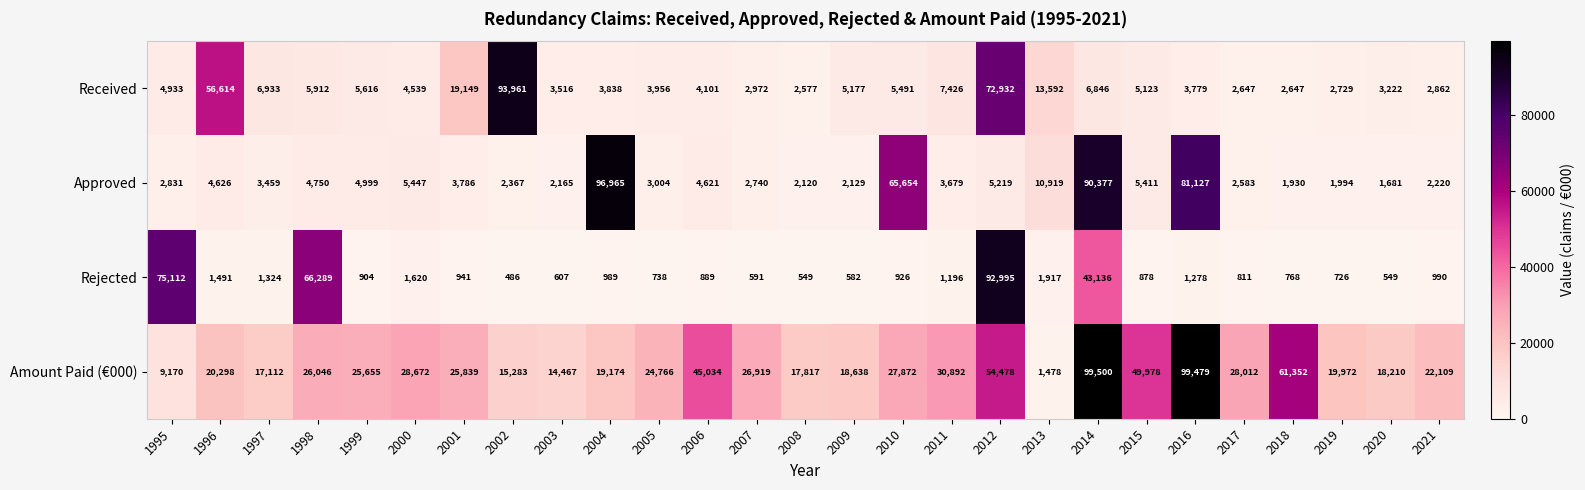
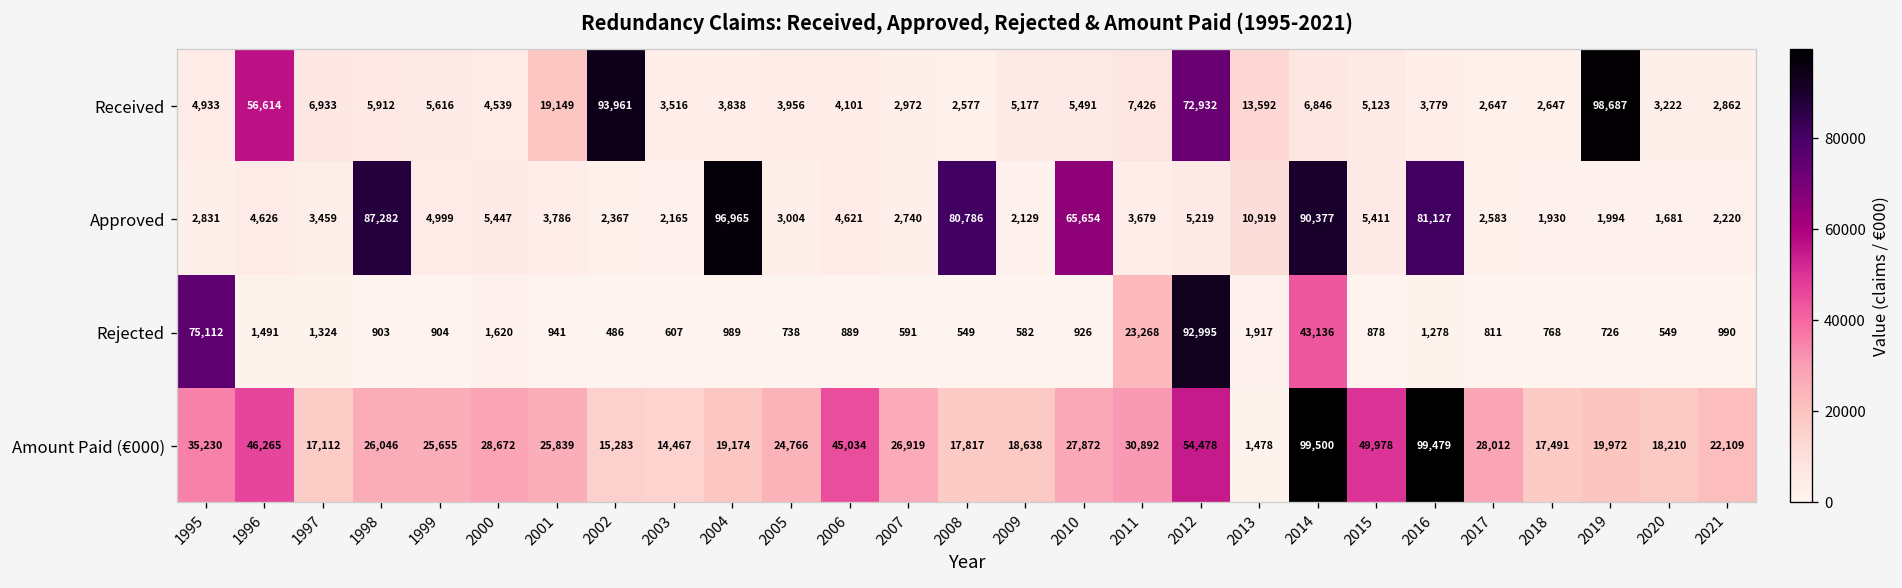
  {
    "Received": {
      "1995": "4,933",
      "1996": "56,614",
      "1997": "6,933",
      "1998": "5,912",
      "1999": "5,616",
      "2000": "4,539",
      "2001": "19,149",
      "2002": "93,961",
      "2003": "3,516",
      "2004": "3,838",
      "2005": "3,956",
      "2006": "4,101",
      "2007": "2,972",
      "2008": "2,577",
      "2009": "5,177",
      "2010": "5,491",
      "2011": "7,426",
      "2012": "72,932",
      "2013": "13,592",
      "2014": "6,846",
      "2015": "5,123",
      "2016": "3,779",
      "2017": "2,647",
      "2018": "2,647",
-     "2019": "2,729",
+     "2019": "98,687",
      "2020": "3,222",
      "2021": "2,862"
    },
    "Approved": {
      "1995": "2,831",
      "1996": "4,626",
      "1997": "3,459",
-     "1998": "4,750",
+     "1998": "87,282",
      "1999": "4,999",
      "2000": "5,447",
      "2001": "3,786",
      "2002": "2,367",
      "2003": "2,165",
      "2004": "96,965",
      "2005": "3,004",
      "2006": "4,621",
      "2007": "2,740",
-     "2008": "2,120",
+     "2008": "80,786",
      "2009": "2,129",
      "2010": "65,654",
      "2011": "3,679",
      "2012": "5,219",
      "2013": "10,919",
      "2014": "90,377",
      "2015": "5,411",
      "2016": "81,127",
      "2017": "2,583",
      "2018": "1,930",
      "2019": "1,994",
      "2020": "1,681",
      "2021": "2,220"
    },
    "Rejected": {
      "1995": "75,112",
      "1996": "1,491",
      "1997": "1,324",
-     "1998": "66,289",
+     "1998": "903",
      "1999": "904",
      "2000": "1,620",
      "2001": "941",
      "2002": "486",
      "2003": "607",
      "2004": "989",
      "2005": "738",
      "2006": "889",
      "2007": "591",
      "2008": "549",
      "2009": "582",
      "2010": "926",
-     "2011": "1,196",
+     "2011": "23,268",
      "2012": "92,995",
      "2013": "1,917",
      "2014": "43,136",
      "2015": "878",
      "2016": "1,278",
      "2017": "811",
      "2018": "768",
      "2019": "726",
      "2020": "549",
      "2021": "990"
    },
    "Amount Paid (€000)": {
-     "1995": "9,170",
-     "1996": "20,298",
+     "1995": "35,230",
+     "1996": "46,265",
      "1997": "17,112",
      "1998": "26,046",
      "1999": "25,655",
      "2000": "28,672",
      "2001": "25,839",
      "2002": "15,283",
      "2003": "14,467",
      "2004": "19,174",
      "2005": "24,766",
      "2006": "45,034",
      "2007": "26,919",
      "2008": "17,817",
      "2009": "18,638",
      "2010": "27,872",
      "2011": "30,892",
      "2012": "54,478",
      "2013": "1,478",
      "2014": "99,500",
      "2015": "49,978",
      "2016": "99,479",
      "2017": "28,012",
-     "2018": "61,352",
+     "2018": "17,491",
      "2019": "19,972",
      "2020": "18,210",
      "2021": "22,109"
    }
  }
